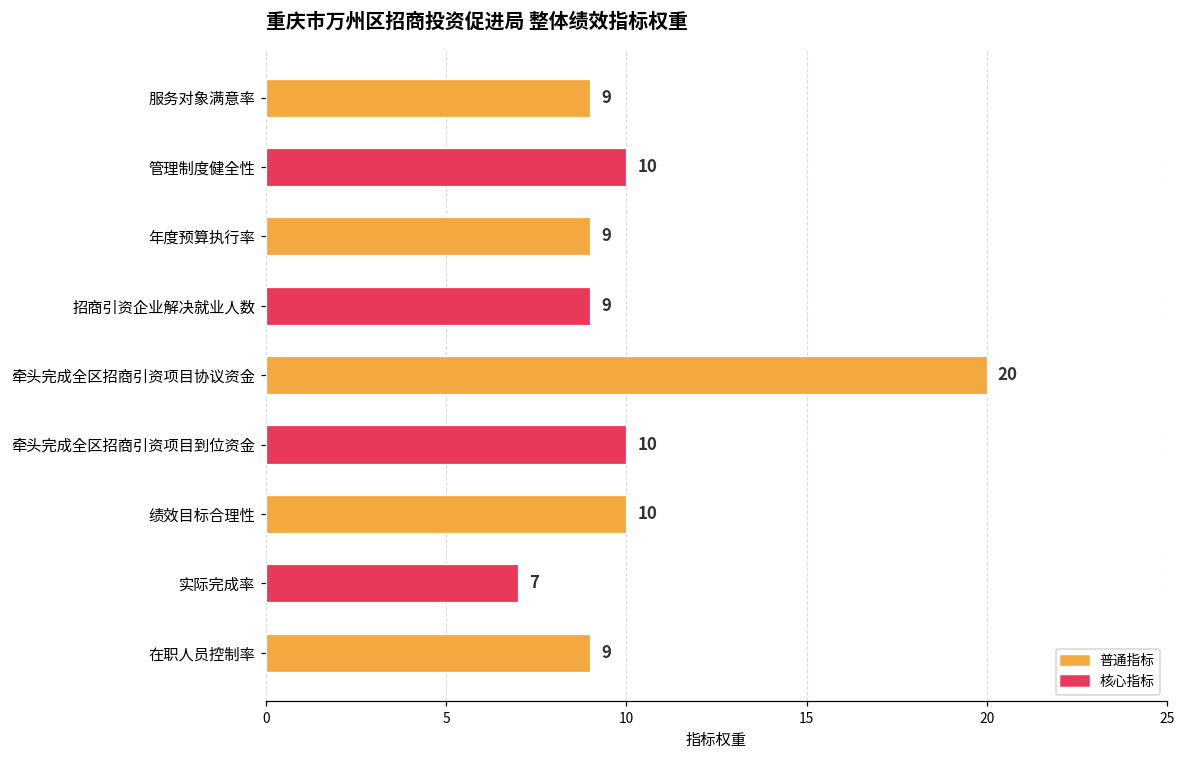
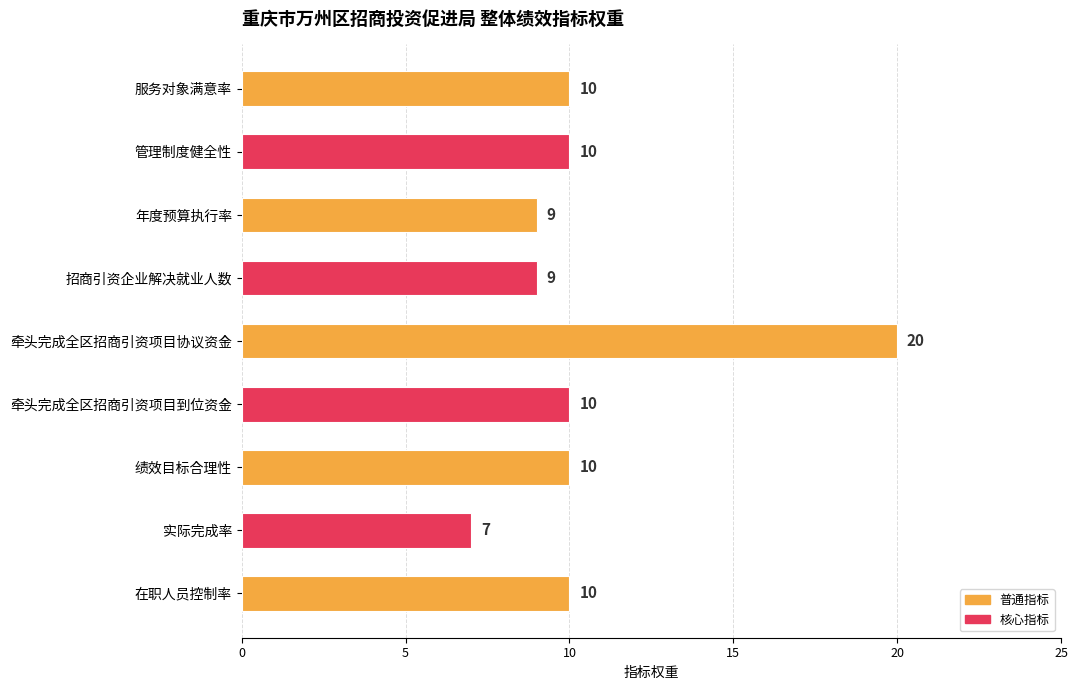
  {
-   "服务对象满意率": 9,
+   "服务对象满意率": 10,
    "管理制度健全性": 10,
    "年度预算执行率": 9,
    "招商引资企业解决就业人数": 9,
    "牵头完成全区招商引资项目协议资金": 20,
    "牵头完成全区招商引资项目到位资金": 10,
    "绩效目标合理性": 10,
    "实际完成率": 7,
-   "在职人员控制率": 9
+   "在职人员控制率": 10
  }
